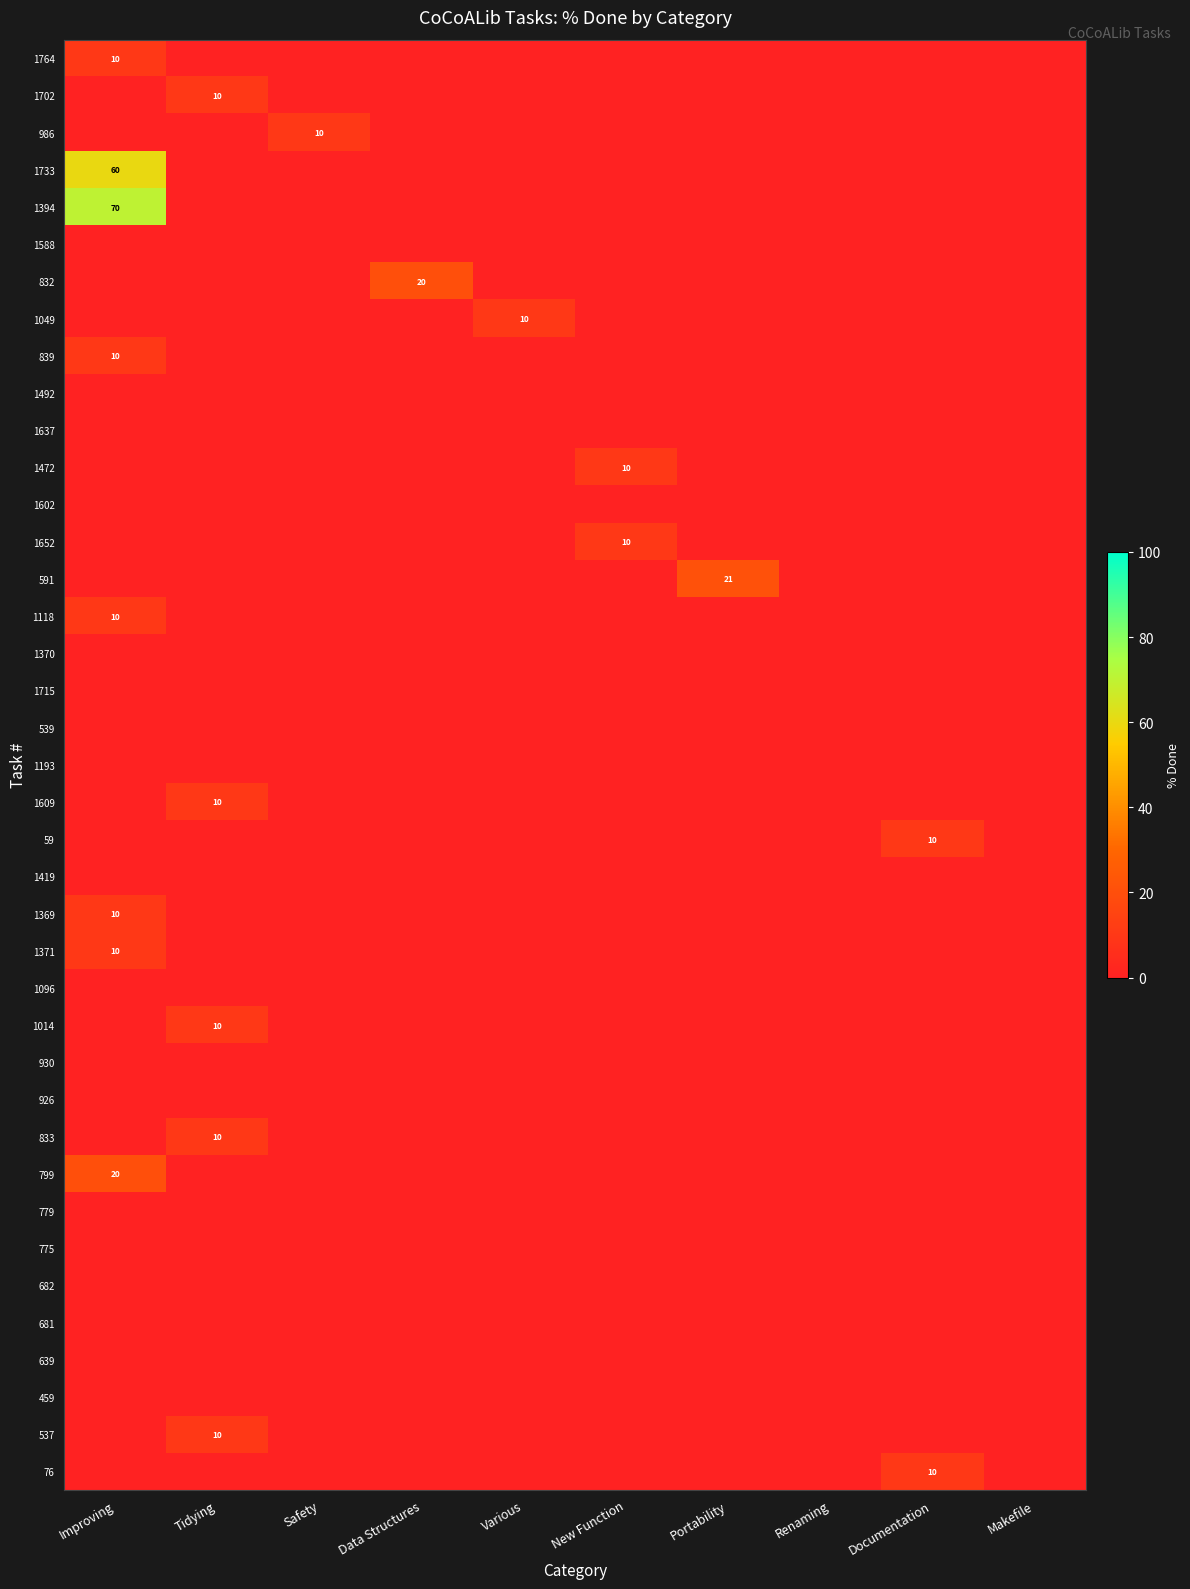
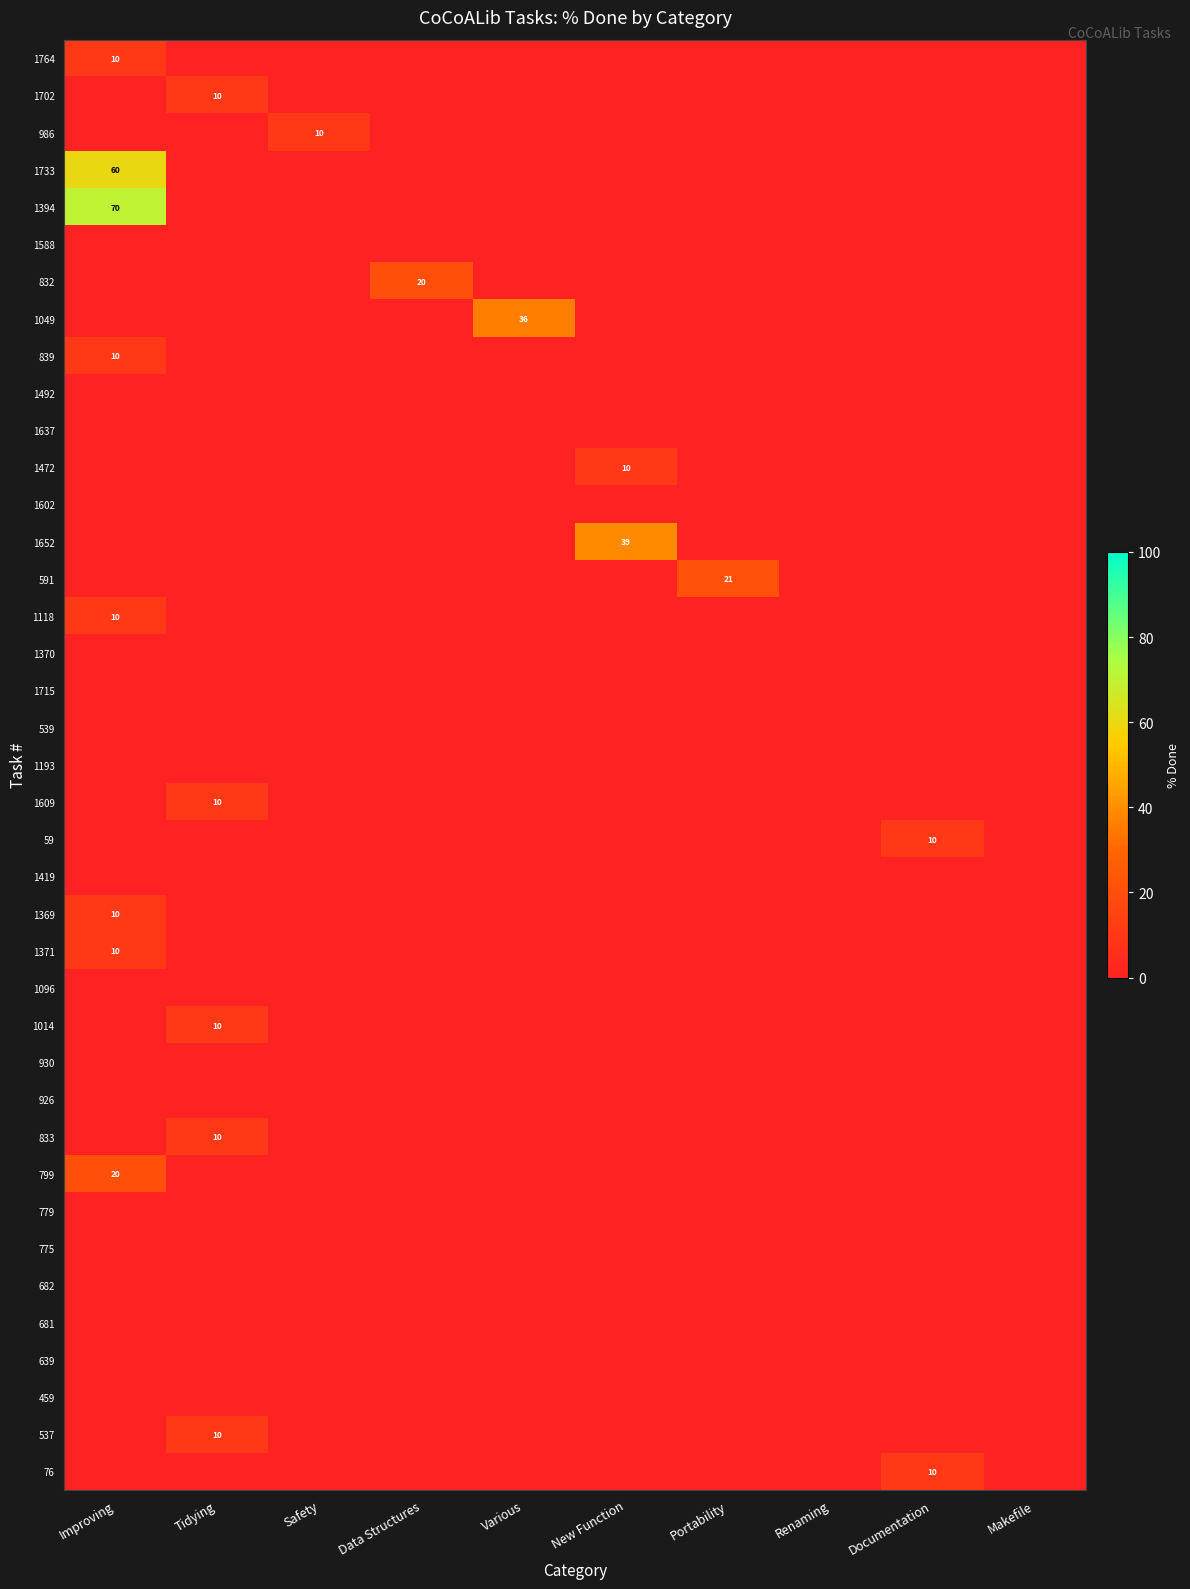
  {
    "1764": {
      "Improving": 10
    },
    "1702": {
      "Tidying": 10
    },
    "986": {
      "Safety": 10
    },
    "1733": {
      "Improving": 60
    },
    "1394": {
      "Improving": 70
    },
    "832": {
      "Data Structures": 20
    },
    "1049": {
-     "Various": 10
+     "Various": 36
    },
    "839": {
      "Improving": 10
    },
    "1472": {
      "New Function": 10
    },
    "1652": {
-     "New Function": 10
+     "New Function": 39
    },
    "591": {
      "Portability": 21
    },
    "1118": {
      "Improving": 10
    },
    "1609": {
      "Tidying": 10
    },
    "59": {
      "Documentation": 10
    },
    "1369": {
      "Improving": 10
    },
    "1371": {
      "Improving": 10
    },
    "1014": {
      "Tidying": 10
    },
    "833": {
      "Tidying": 10
    },
    "799": {
      "Improving": 20
    },
    "537": {
      "Tidying": 10
    },
    "76": {
      "Documentation": 10
    }
  }
